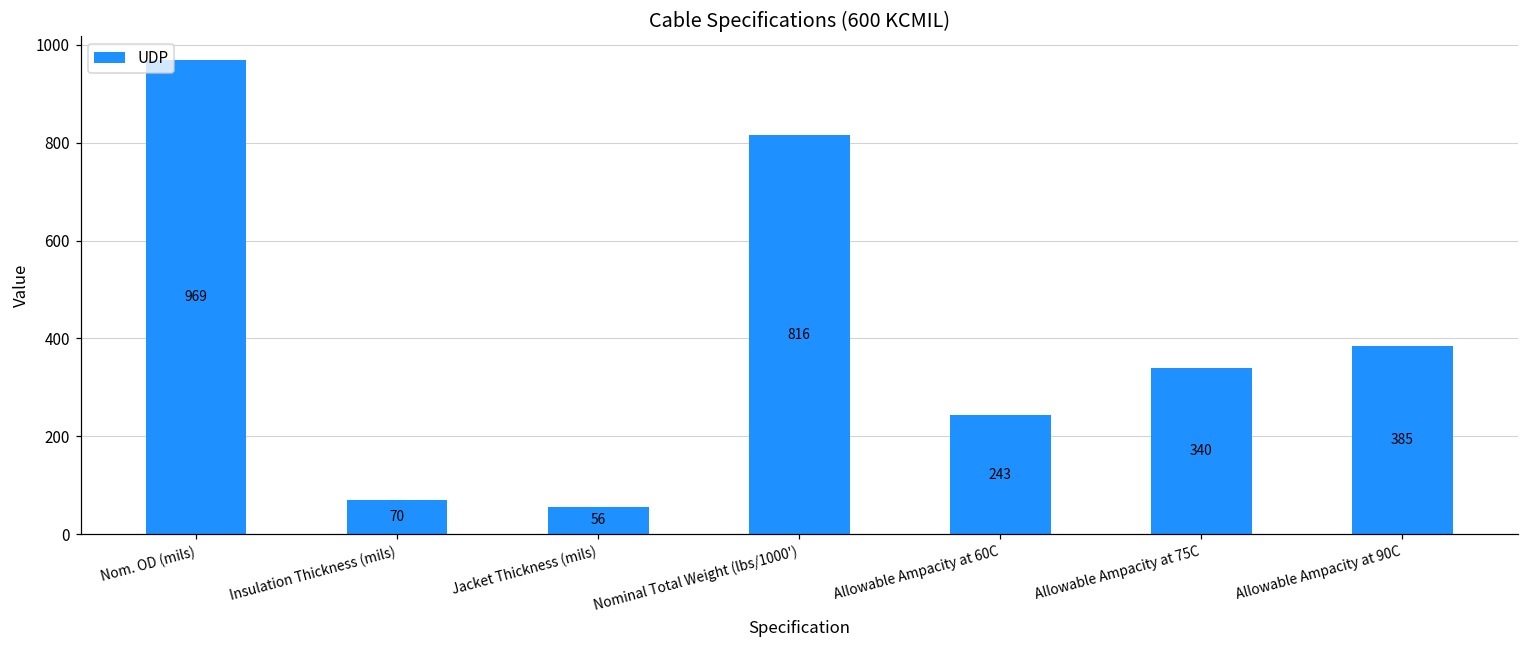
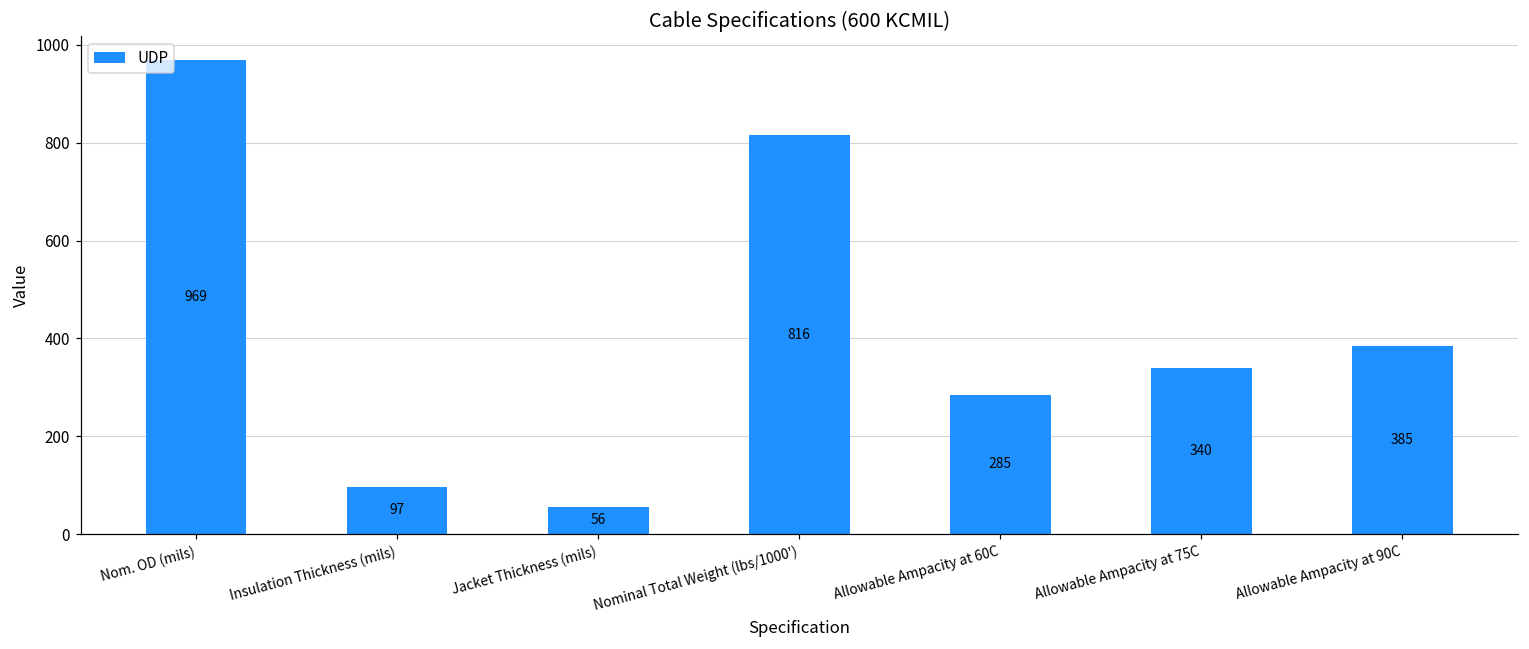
  {
    "Nom. OD (mils)": 969,
-   "Insulation Thickness (mils)": 70,
+   "Insulation Thickness (mils)": 97,
    "Jacket Thickness (mils)": 56,
    "Nominal Total Weight (lbs/1000')": 816,
-   "Allowable Ampacity at 60C": 243,
+   "Allowable Ampacity at 60C": 285,
    "Allowable Ampacity at 75C": 340,
    "Allowable Ampacity at 90C": 385
  }
